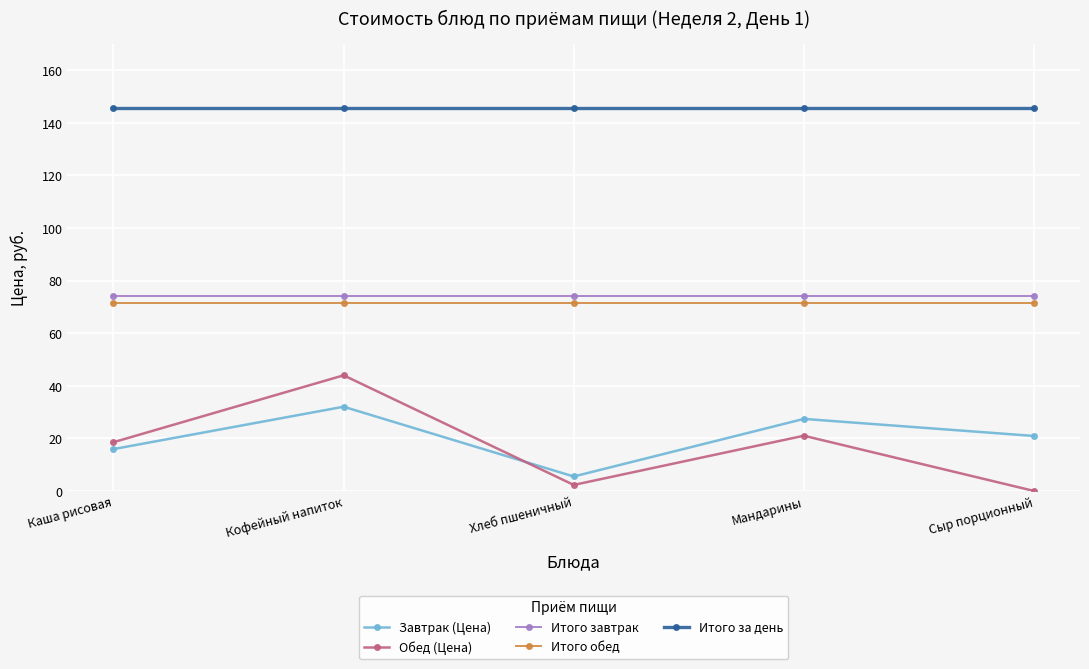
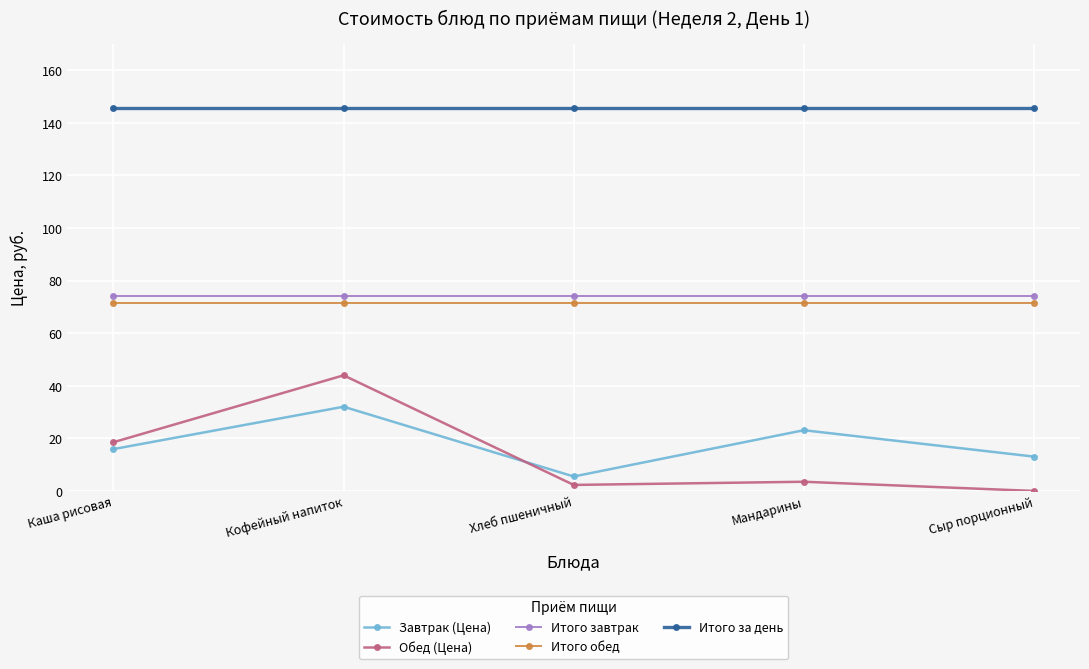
  {
    "Завтрак (Цена)": {
      "Каша рисовая": 16,
      "Кофейный напиток": 32,
      "Хлеб пшеничный": 6,
-     "Мандарины": 27,
-     "Сыр порционный": 21
+     "Мандарины": 23,
+     "Сыр порционный": 13
    },
    "Обед (Цена)": {
      "Каша рисовая": 19,
      "Кофейный напиток": 44,
      "Хлеб пшеничный": 2,
-     "Мандарины": 21,
+     "Мандарины": 4,
      "Сыр порционный": 0
    },
    "Итого завтрак": {
      "Каша рисовая": 74,
      "Кофейный напиток": 74,
      "Хлеб пшеничный": 74,
      "Мандарины": 74,
      "Сыр порционный": 74
    },
    "Итого обед": {
      "Каша рисовая": 72,
      "Кофейный напиток": 72,
      "Хлеб пшеничный": 72,
      "Мандарины": 72,
      "Сыр порционный": 72
    },
    "Итого за день": {
      "Каша рисовая": 146,
      "Кофейный напиток": 146,
      "Хлеб пшеничный": 146,
      "Мандарины": 146,
      "Сыр порционный": 146
    }
  }
